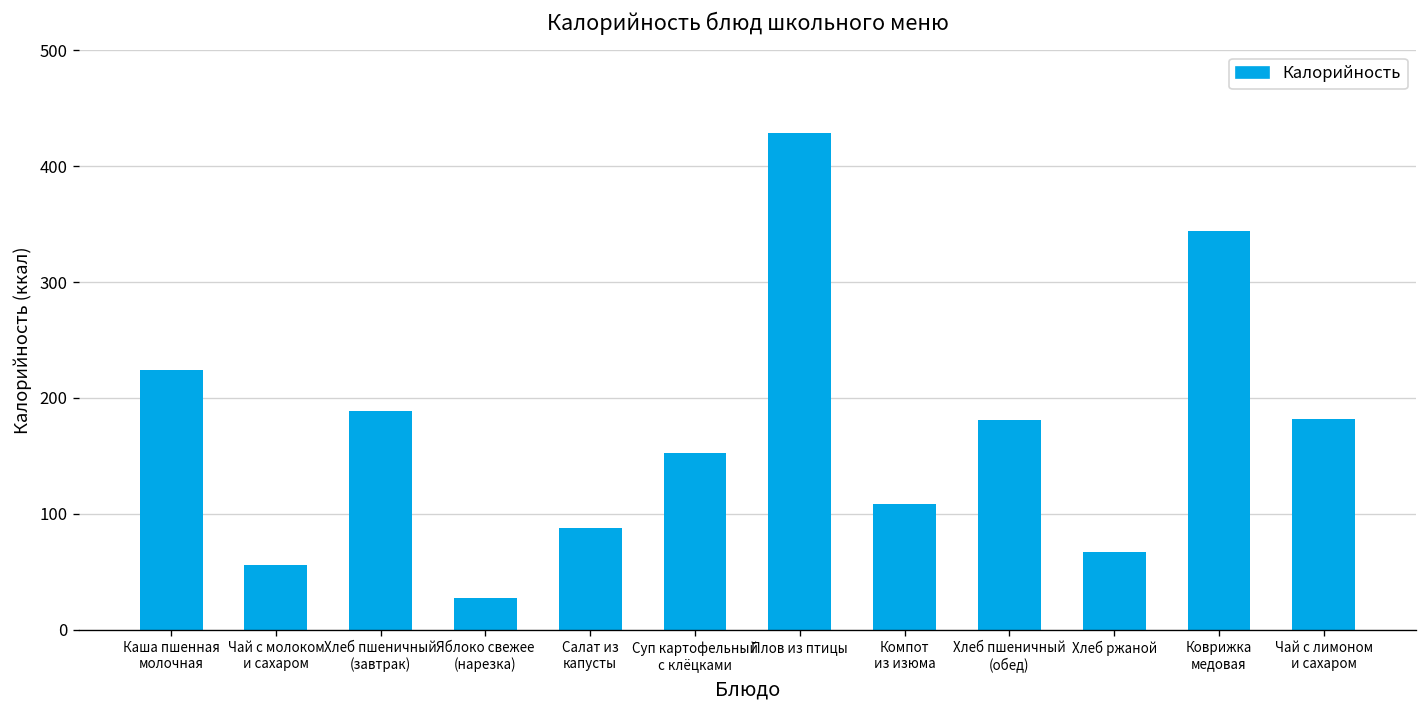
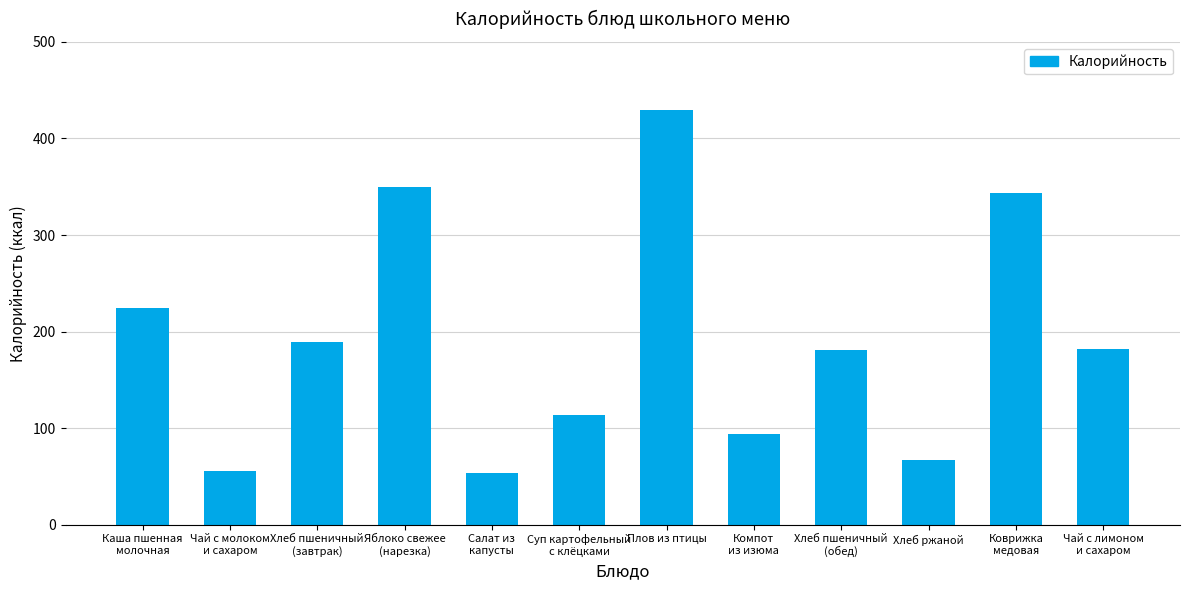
  {
    "Каша пшенная молочная": 220,
    "Чай с молоком и сахаром": 60,
    "Хлеб пшеничный (завтрак)": 190,
-   "Яблоко свежее (нарезка)": 30,
-   "Салат из капусты": 90,
-   "Суп картофельный с клёцками": 150,
+   "Яблоко свежее (нарезка)": 350,
+   "Салат из капусты": 50,
+   "Суп картофельный с клёцками": 110,
    "Плов из птицы": 430,
-   "Компот из изюма": 110,
+   "Компот из изюма": 90,
    "Хлеб пшеничный (обед)": 180,
    "Хлеб ржаной": 70,
    "Коврижка медовая": 340,
    "Чай с лимоном и сахаром": 180
  }
